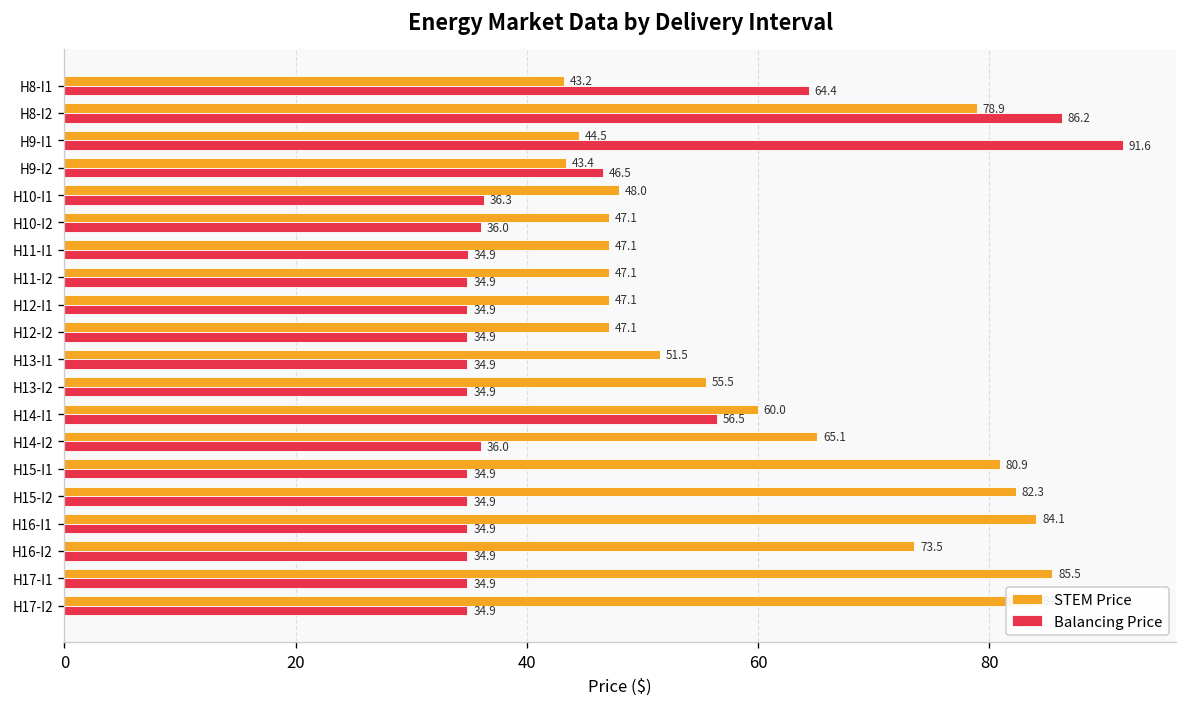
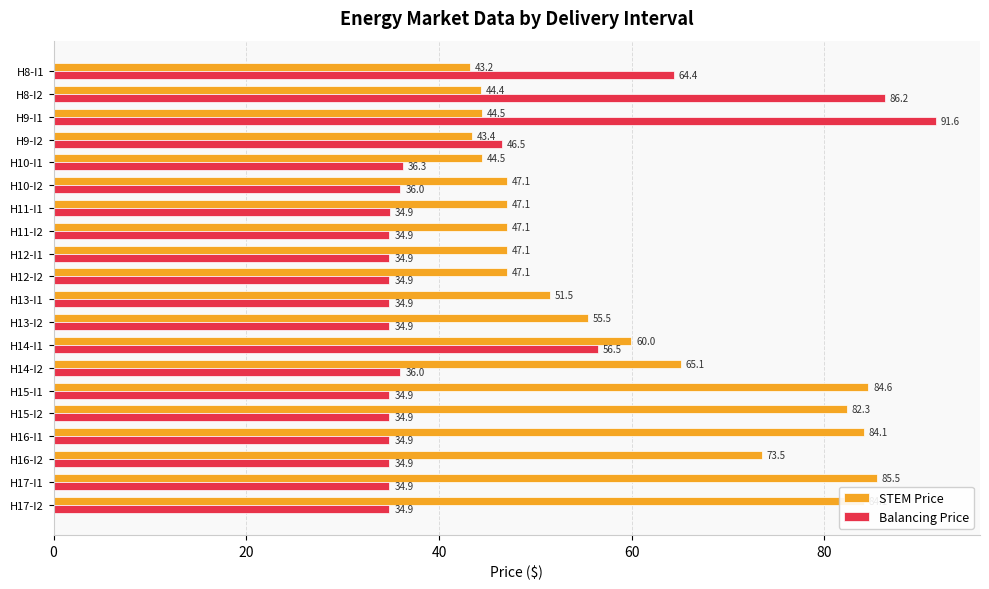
  {
    "STEM Price": {
      "H8-I1": 43.2,
-     "H8-I2": 78.9,
+     "H8-I2": 44.4,
      "H9-I1": 44.5,
      "H9-I2": 43.4,
-     "H10-I1": 48.0,
+     "H10-I1": 44.5,
      "H10-I2": 47.1,
      "H11-I1": 47.1,
      "H11-I2": 47.1,
      "H12-I1": 47.1,
      "H12-I2": 47.1,
      "H13-I1": 51.5,
      "H13-I2": 55.5,
      "H14-I1": 60.0,
      "H14-I2": 65.1,
-     "H15-I1": 80.9,
+     "H15-I1": 84.6,
      "H15-I2": 82.3,
      "H16-I1": 84.1,
      "H16-I2": 73.5,
      "H17-I1": 85.5
    },
    "Balancing Price": {
      "H8-I1": 64.4,
      "H8-I2": 86.2,
      "H9-I1": 91.6,
      "H9-I2": 46.5,
      "H10-I1": 36.3,
      "H10-I2": 36.0,
      "H11-I1": 34.9,
      "H11-I2": 34.9,
      "H12-I1": 34.9,
      "H12-I2": 34.9,
      "H13-I1": 34.9,
      "H13-I2": 34.9,
      "H14-I1": 56.5,
      "H14-I2": 36.0,
      "H15-I1": 34.9,
      "H15-I2": 34.9,
      "H16-I1": 34.9,
      "H16-I2": 34.9,
      "H17-I1": 34.9,
      "H17-I2": 34.9
    }
  }
